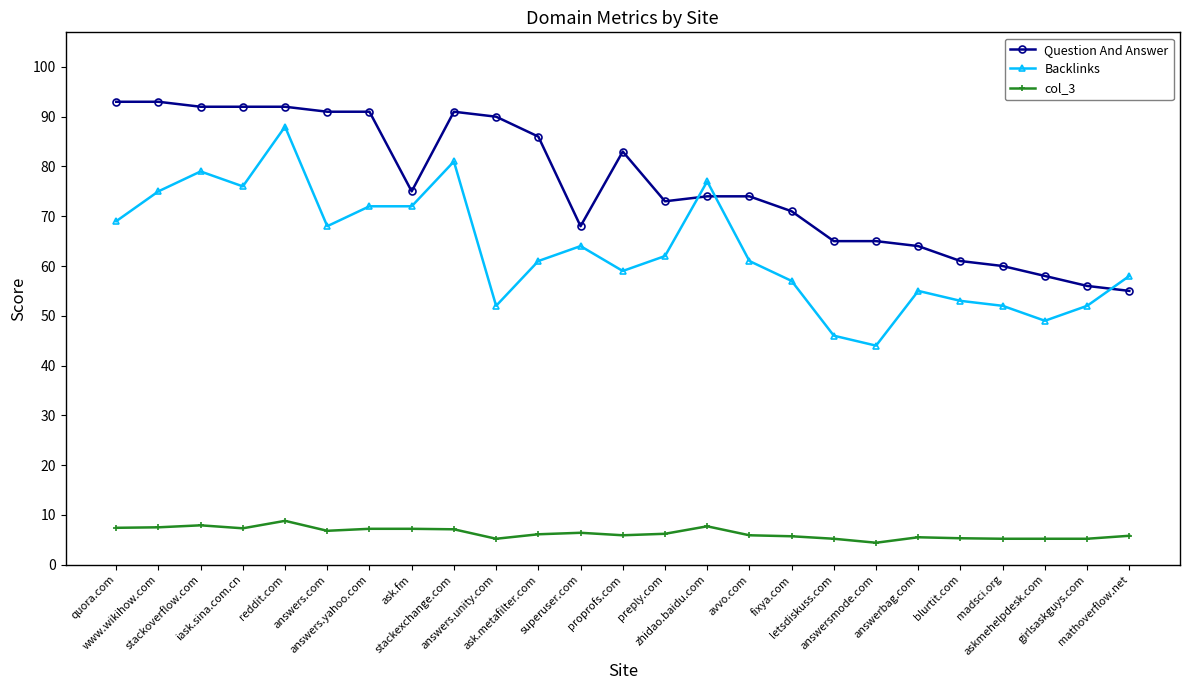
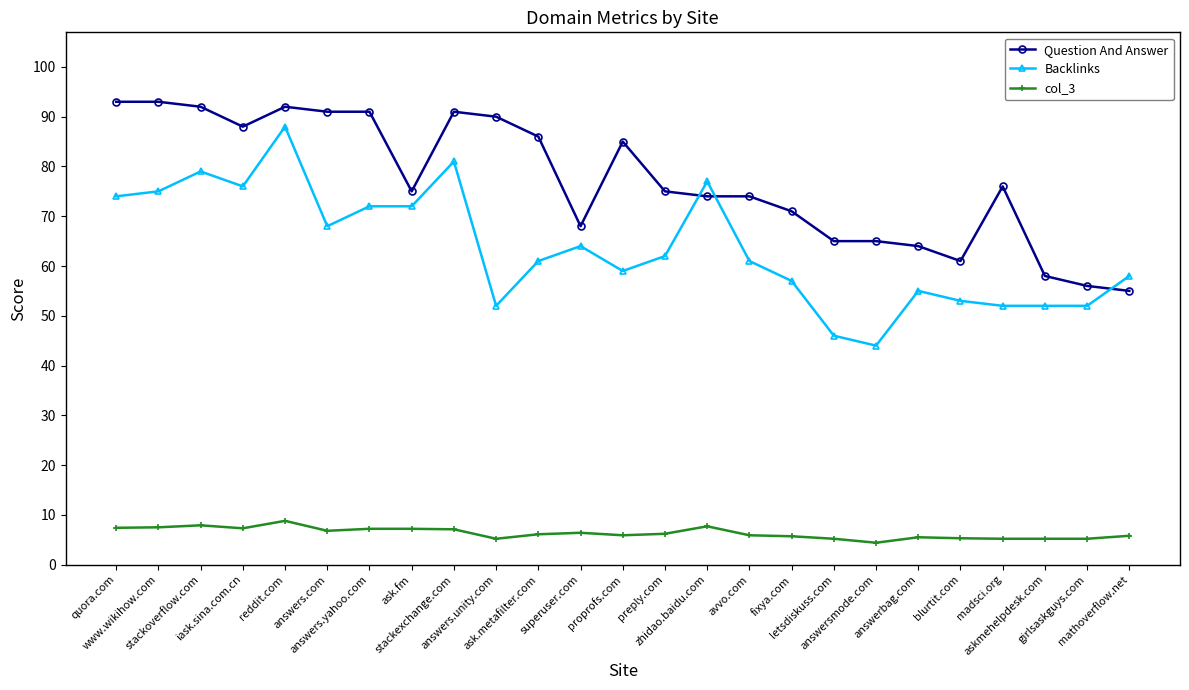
  {
    "Question And Answer": {
      "quora.com": 93,
      "www.wikihow.com": 93,
      "stackoverflow.com": 92,
-     "iask.sina.com.cn": 92,
+     "iask.sina.com.cn": 88,
      "reddit.com": 92,
      "answers.com": 91,
      "answers.yahoo.com": 91,
      "ask.fm": 75,
      "stackexchange.com": 91,
      "answers.unity.com": 90,
      "ask.metafilter.com": 86,
      "superuser.com": 68,
-     "proprofs.com": 83,
-     "preply.com": 73,
+     "proprofs.com": 85,
+     "preply.com": 75,
      "zhidao.baidu.com": 74,
      "avvo.com": 74,
      "fixya.com": 71,
      "letsdiskuss.com": 65,
      "answersmode.com": 65,
      "answerbag.com": 64,
      "blurtit.com": 61,
-     "madsci.org": 60,
+     "madsci.org": 76,
      "askmehelpdesk.com": 58,
      "girlsaskguys.com": 56,
      "mathoverflow.net": 55
    },
    "Backlinks": {
-     "quora.com": 69,
+     "quora.com": 74,
      "www.wikihow.com": 75,
      "stackoverflow.com": 79,
      "iask.sina.com.cn": 76,
      "reddit.com": 88,
      "answers.com": 68,
      "answers.yahoo.com": 72,
      "ask.fm": 72,
      "stackexchange.com": 81,
      "answers.unity.com": 52,
      "ask.metafilter.com": 61,
      "superuser.com": 64,
      "proprofs.com": 59,
      "preply.com": 62,
      "zhidao.baidu.com": 77,
      "avvo.com": 61,
      "fixya.com": 57,
      "letsdiskuss.com": 46,
      "answersmode.com": 44,
      "answerbag.com": 55,
      "blurtit.com": 53,
      "madsci.org": 52,
-     "askmehelpdesk.com": 49,
+     "askmehelpdesk.com": 52,
      "girlsaskguys.com": 52,
      "mathoverflow.net": 58
    },
    "col_3": {
      "quora.com": 7,
      "www.wikihow.com": 8,
      "stackoverflow.com": 8,
      "iask.sina.com.cn": 7,
      "reddit.com": 9,
      "answers.com": 7,
      "answers.yahoo.com": 7,
      "ask.fm": 7,
      "stackexchange.com": 7,
      "answers.unity.com": 5,
      "ask.metafilter.com": 6,
      "superuser.com": 6,
      "proprofs.com": 6,
      "preply.com": 6,
      "zhidao.baidu.com": 8,
      "avvo.com": 6,
      "fixya.com": 6,
      "letsdiskuss.com": 5,
      "answersmode.com": 4,
      "answerbag.com": 6,
      "blurtit.com": 5,
      "madsci.org": 5,
      "askmehelpdesk.com": 5,
      "girlsaskguys.com": 5,
      "mathoverflow.net": 6
    }
  }
